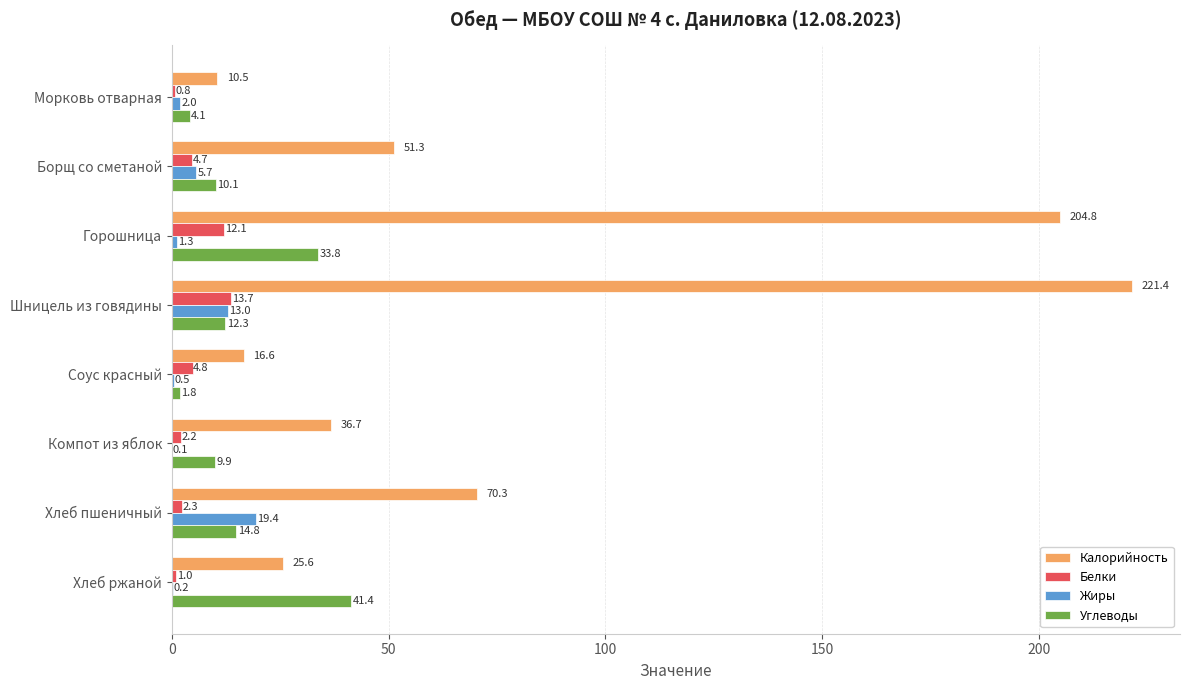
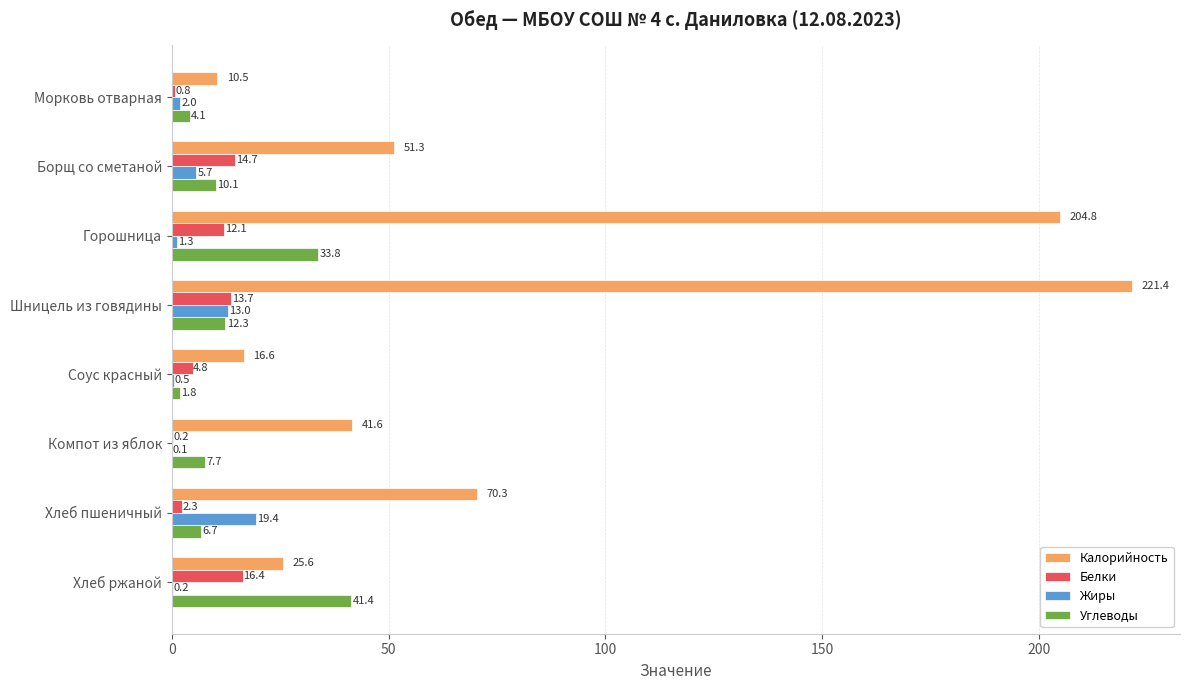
  {
    "Калорийность": {
      "Морковь отварная": 10.5,
      "Борщ со сметаной": 51.3,
      "Горошница": 204.8,
      "Шницель из говядины": 221.4,
      "Соус красный": 16.6,
-     "Компот из яблок": 36.7,
+     "Компот из яблок": 41.6,
      "Хлеб пшеничный": 70.3,
      "Хлеб ржаной": 25.6
    },
    "Белки": {
      "Морковь отварная": 0.8,
-     "Борщ со сметаной": 4.7,
+     "Борщ со сметаной": 14.7,
      "Горошница": 12.1,
      "Шницель из говядины": 13.7,
      "Соус красный": 4.8,
-     "Компот из яблок": 2.2,
+     "Компот из яблок": 0.2,
      "Хлеб пшеничный": 2.3,
-     "Хлеб ржаной": 1.0
+     "Хлеб ржаной": 16.4
    },
    "Жиры": {
      "Морковь отварная": 2.0,
      "Борщ со сметаной": 5.7,
      "Горошница": 1.3,
      "Шницель из говядины": 13.0,
      "Соус красный": 0.5,
      "Компот из яблок": 0.1,
      "Хлеб пшеничный": 19.4,
      "Хлеб ржаной": 0.2
    },
    "Углеводы": {
      "Морковь отварная": 4.1,
      "Борщ со сметаной": 10.1,
      "Горошница": 33.8,
      "Шницель из говядины": 12.3,
      "Соус красный": 1.8,
-     "Компот из яблок": 9.9,
-     "Хлеб пшеничный": 14.8,
+     "Компот из яблок": 7.7,
+     "Хлеб пшеничный": 6.7,
      "Хлеб ржаной": 41.4
    }
  }
